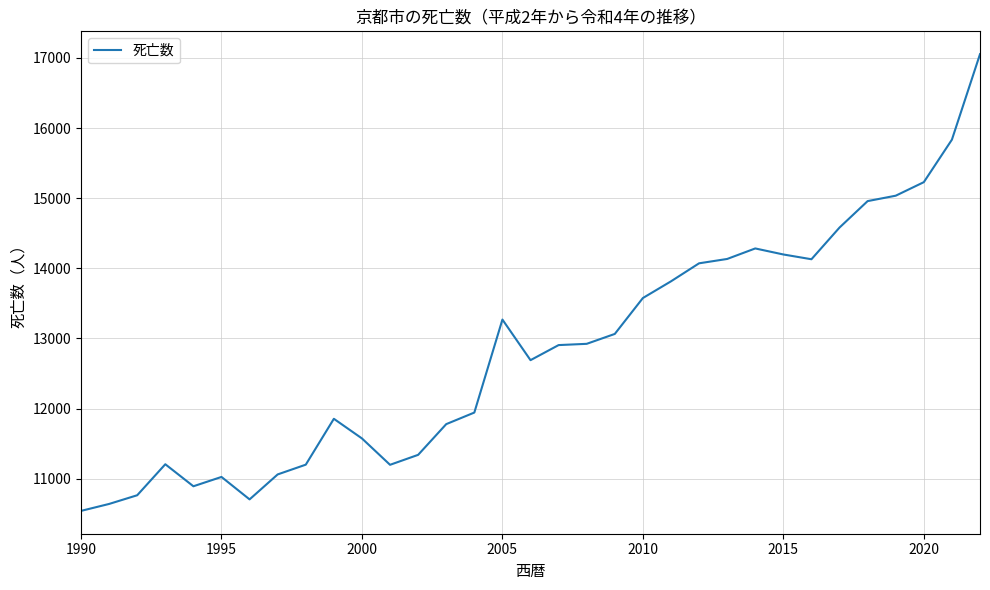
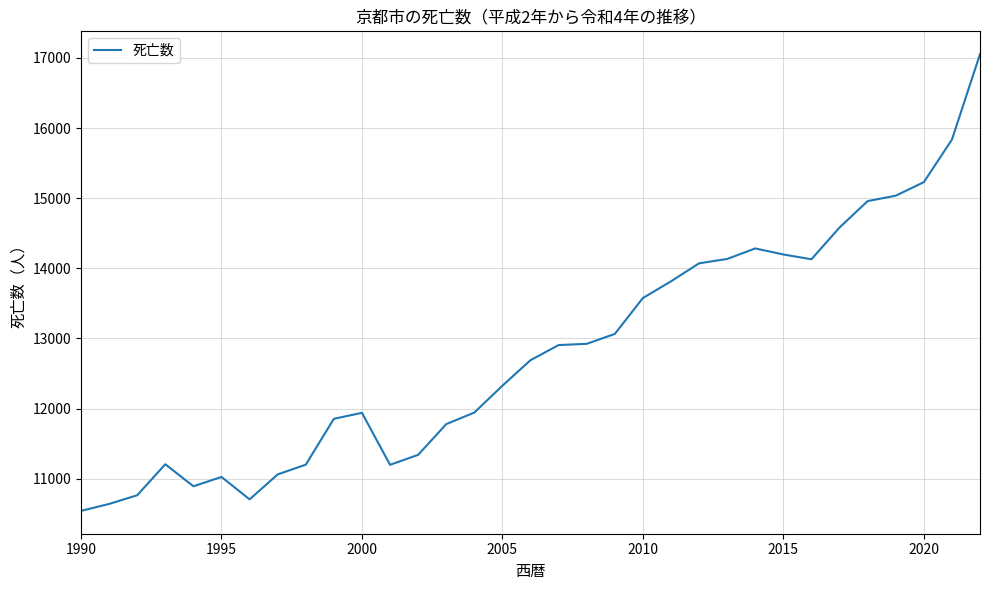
  {
    "1990": 10500,
    "1995": 11000,
-   "2000": 11600,
-   "2005": 13300,
+   "2000": 11900,
+   "2005": 12300,
    "2010": 13600,
    "2015": 14200,
    "2020": 15200
  }
